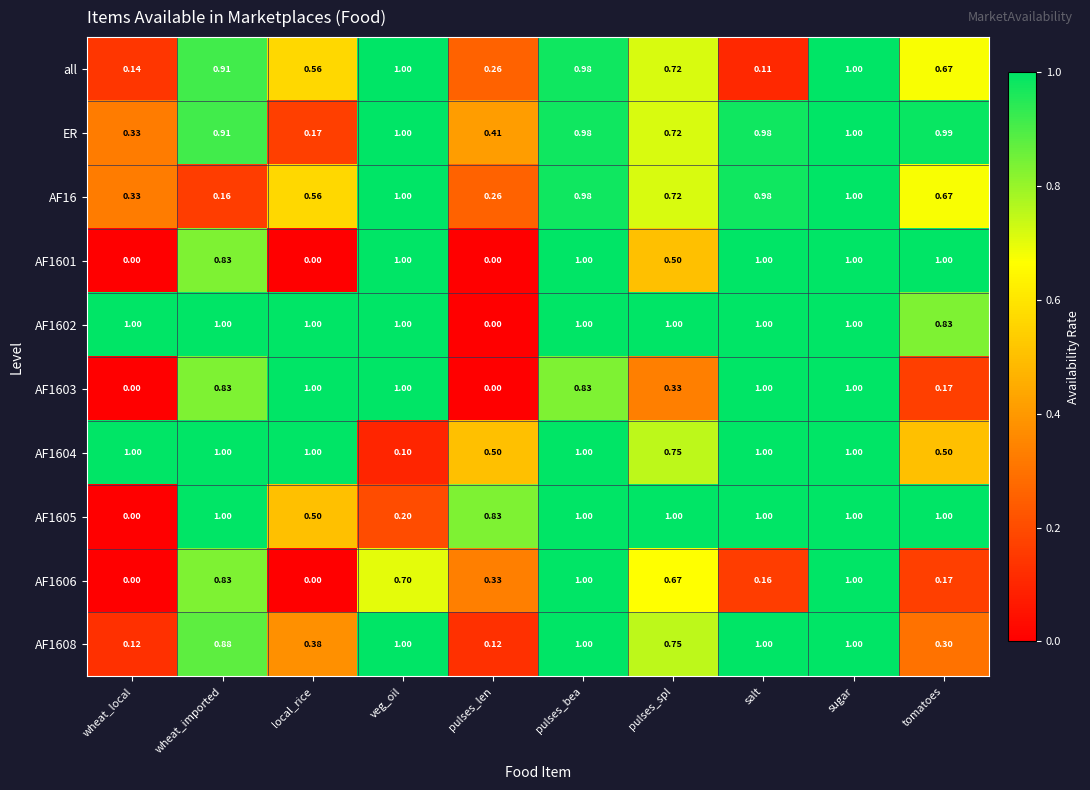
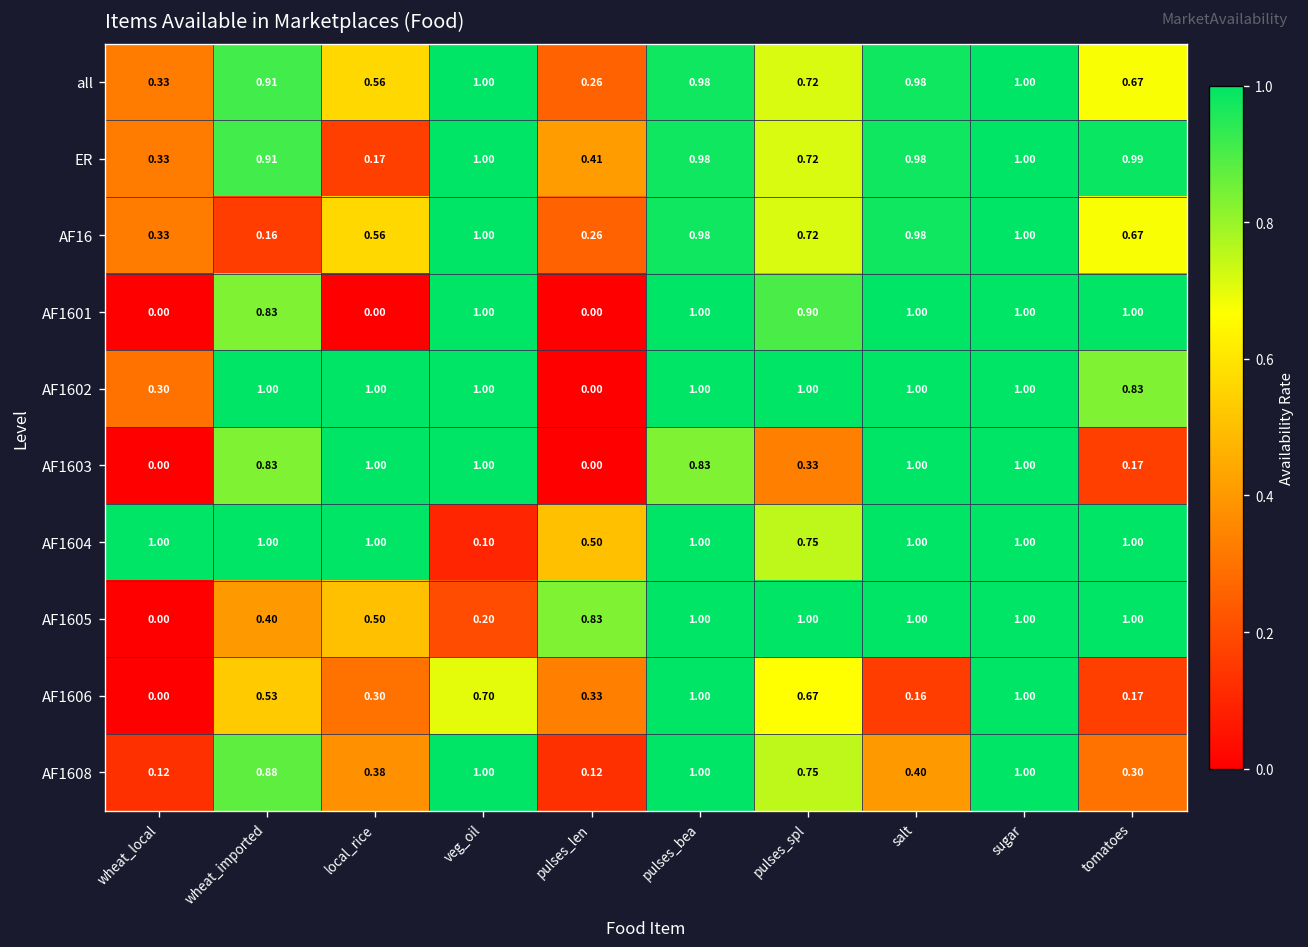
  {
    "all": {
-     "wheat_local": 0.14,
+     "wheat_local": 0.33,
      "wheat_imported": 0.91,
      "local_rice": 0.56,
      "veg_oil": 1.00,
      "pulses_len": 0.26,
      "pulses_bea": 0.98,
      "pulses_spl": 0.72,
-     "salt": 0.11,
+     "salt": 0.98,
      "sugar": 1.00,
      "tomatoes": 0.67
    },
    "ER": {
      "wheat_local": 0.33,
      "wheat_imported": 0.91,
      "local_rice": 0.17,
      "veg_oil": 1.00,
      "pulses_len": 0.41,
      "pulses_bea": 0.98,
      "pulses_spl": 0.72,
      "salt": 0.98,
      "sugar": 1.00,
      "tomatoes": 0.99
    },
    "AF16": {
      "wheat_local": 0.33,
      "wheat_imported": 0.16,
      "local_rice": 0.56,
      "veg_oil": 1.00,
      "pulses_len": 0.26,
      "pulses_bea": 0.98,
      "pulses_spl": 0.72,
      "salt": 0.98,
      "sugar": 1.00,
      "tomatoes": 0.67
    },
    "AF1601": {
      "wheat_local": 0.00,
      "wheat_imported": 0.83,
      "local_rice": 0.00,
      "veg_oil": 1.00,
      "pulses_len": 0.00,
      "pulses_bea": 1.00,
-     "pulses_spl": 0.50,
+     "pulses_spl": 0.90,
      "salt": 1.00,
      "sugar": 1.00,
      "tomatoes": 1.00
    },
    "AF1602": {
-     "wheat_local": 1.00,
+     "wheat_local": 0.30,
      "wheat_imported": 1.00,
      "local_rice": 1.00,
      "veg_oil": 1.00,
      "pulses_len": 0.00,
      "pulses_bea": 1.00,
      "pulses_spl": 1.00,
      "salt": 1.00,
      "sugar": 1.00,
      "tomatoes": 0.83
    },
    "AF1603": {
      "wheat_local": 0.00,
      "wheat_imported": 0.83,
      "local_rice": 1.00,
      "veg_oil": 1.00,
      "pulses_len": 0.00,
      "pulses_bea": 0.83,
      "pulses_spl": 0.33,
      "salt": 1.00,
      "sugar": 1.00,
      "tomatoes": 0.17
    },
    "AF1604": {
      "wheat_local": 1.00,
      "wheat_imported": 1.00,
      "local_rice": 1.00,
      "veg_oil": 0.10,
      "pulses_len": 0.50,
      "pulses_bea": 1.00,
      "pulses_spl": 0.75,
      "salt": 1.00,
      "sugar": 1.00,
-     "tomatoes": 0.50
+     "tomatoes": 1.00
    },
    "AF1605": {
      "wheat_local": 0.00,
-     "wheat_imported": 1.00,
+     "wheat_imported": 0.40,
      "local_rice": 0.50,
      "veg_oil": 0.20,
      "pulses_len": 0.83,
      "pulses_bea": 1.00,
      "pulses_spl": 1.00,
      "salt": 1.00,
      "sugar": 1.00,
      "tomatoes": 1.00
    },
    "AF1606": {
      "wheat_local": 0.00,
-     "wheat_imported": 0.83,
-     "local_rice": 0.00,
+     "wheat_imported": 0.53,
+     "local_rice": 0.30,
      "veg_oil": 0.70,
      "pulses_len": 0.33,
      "pulses_bea": 1.00,
      "pulses_spl": 0.67,
      "salt": 0.16,
      "sugar": 1.00,
      "tomatoes": 0.17
    },
    "AF1608": {
      "wheat_local": 0.12,
      "wheat_imported": 0.88,
      "local_rice": 0.38,
      "veg_oil": 1.00,
      "pulses_len": 0.12,
      "pulses_bea": 1.00,
      "pulses_spl": 0.75,
-     "salt": 1.00,
+     "salt": 0.40,
      "sugar": 1.00,
      "tomatoes": 0.30
    }
  }
